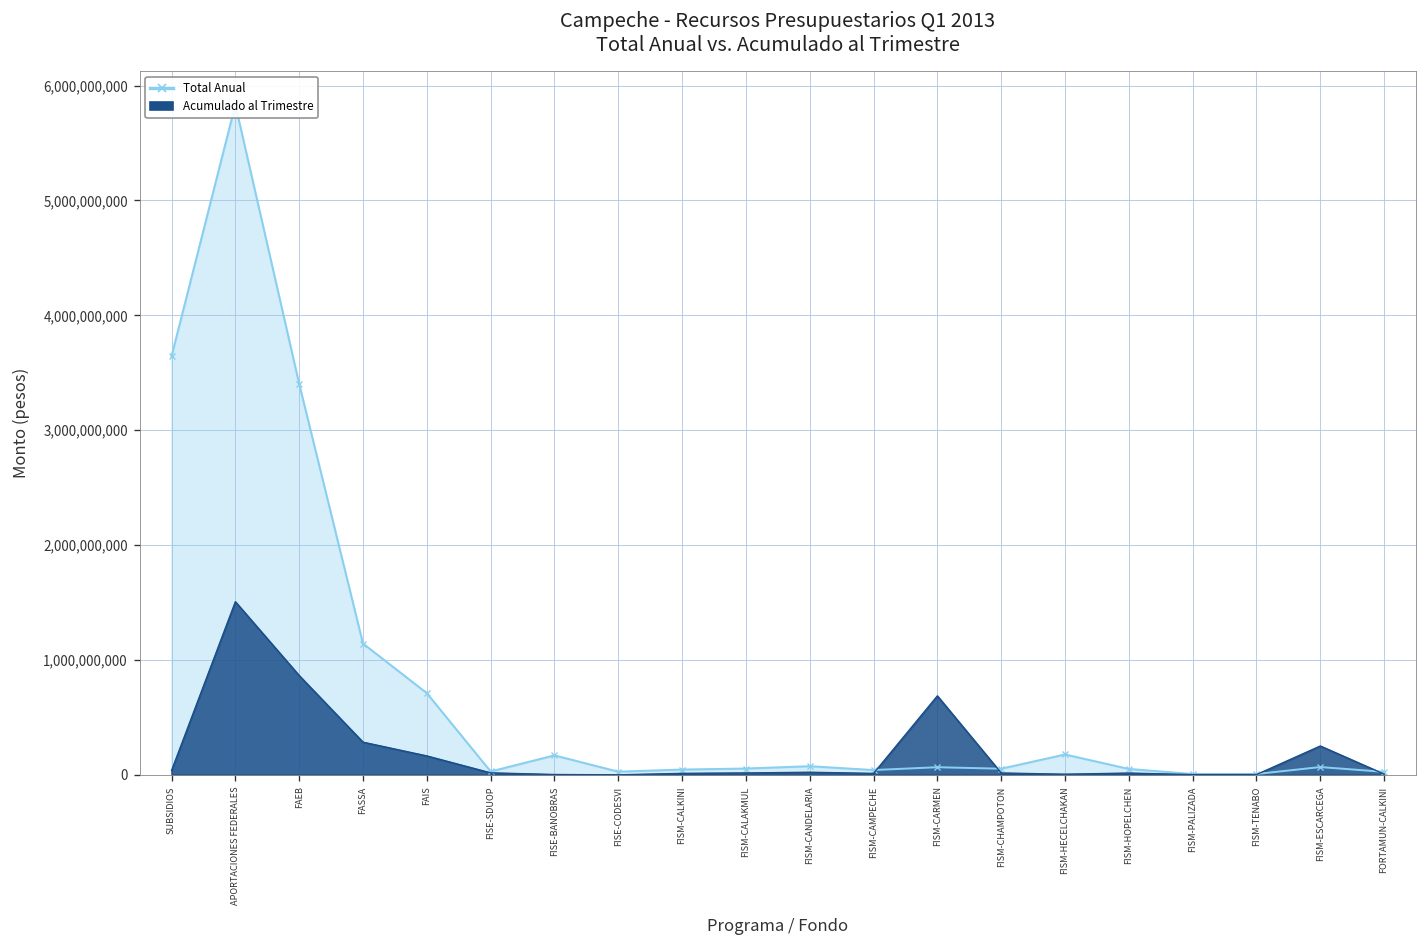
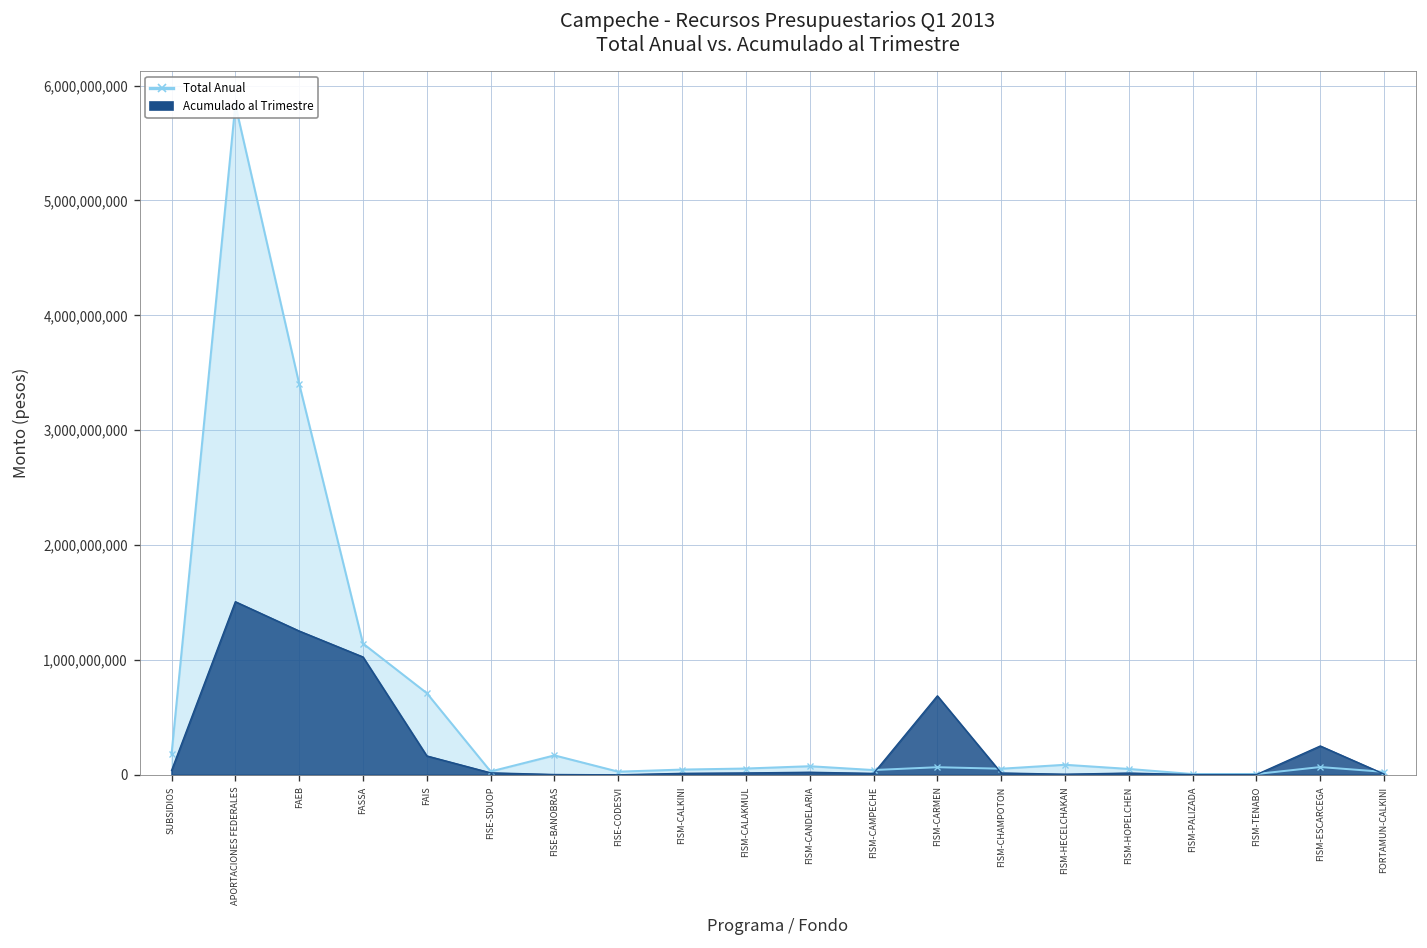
  {
    "Total Anual": {
-     "SUBSIDIOS": "3,600,000,000",
+     "SUBSIDIOS": "200,000,000",
      "FAEB": "3,400,000,000",
      "FASSA": "1,100,000,000",
      "FAIS": "700,000,000",
      "FISE-BANOBRAS": "200,000,000",
      "FISE-CODESVI": "0",
      "FISM-CALKINI": "0",
      "FISM-CALAKMUL": "100,000,000",
      "FISM-CANDELARIA": "100,000,000",
      "FISM-CAMPECHE": "0",
      "FISM-CARMEN": "100,000,000",
      "FISM-CHAMPOTON": "100,000,000",
-     "FISM-HECELCHAKAN": "200,000,000",
+     "FISM-HECELCHAKAN": "100,000,000",
      "FISM-HOPELCHEN": "100,000,000",
      "FISM-ESCARCEGA": "100,000,000"
    },
    "Acumulado al Trimestre": {
      "SUBSIDIOS": "0",
      "APORTACIONES FEDERALES": "1,500,000,000",
-     "FAEB": "900,000,000",
-     "FASSA": "300,000,000",
+     "FAEB": "1,300,000,000",
+     "FASSA": "1,000,000,000",
      "FAIS": "200,000,000",
      "FISE-BANOBRAS": "0",
      "FISE-CODESVI": "0",
      "FISM-CALKINI": "0",
      "FISM-CALAKMUL": "0",
      "FISM-CANDELARIA": "0",
      "FISM-CAMPECHE": "0",
      "FISM-CARMEN": "700,000,000",
      "FISM-CHAMPOTON": "0",
      "FISM-HECELCHAKAN": "0",
      "FISM-HOPELCHEN": "0",
      "FISM-ESCARCEGA": "300,000,000"
    }
  }
